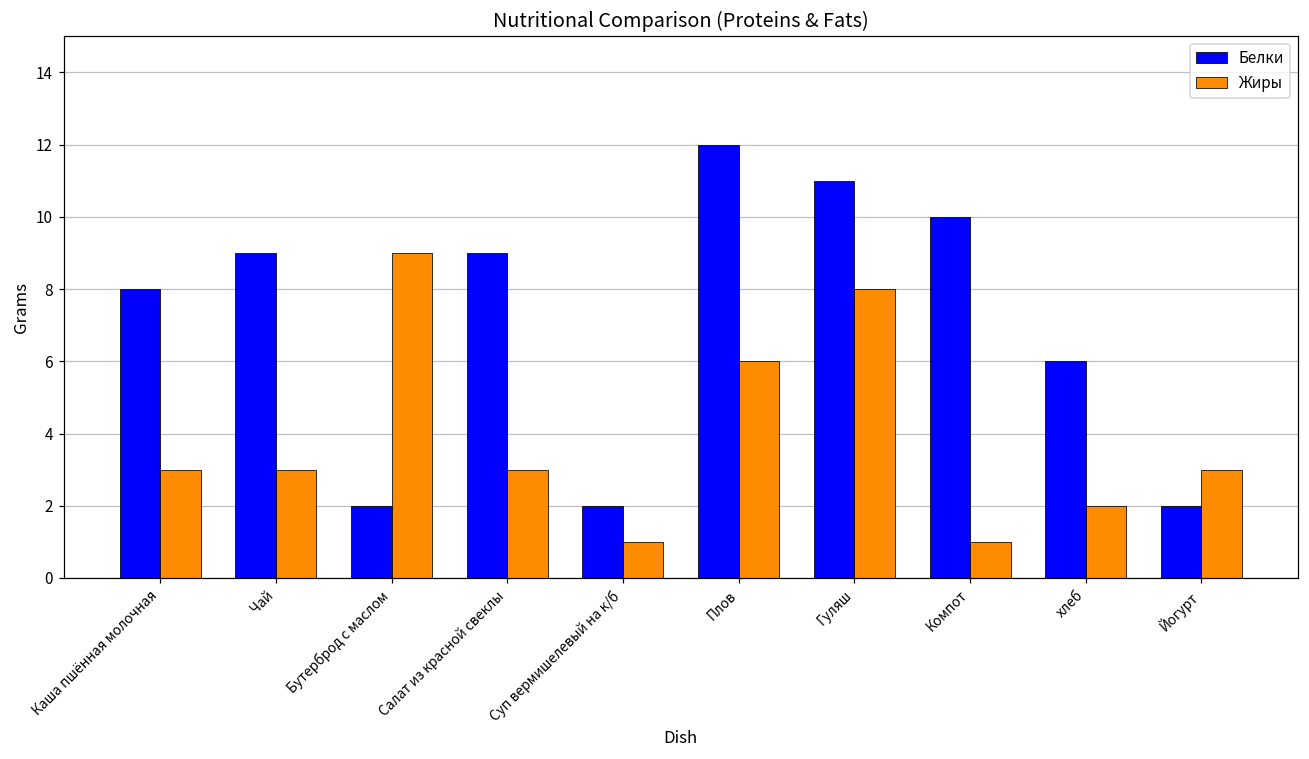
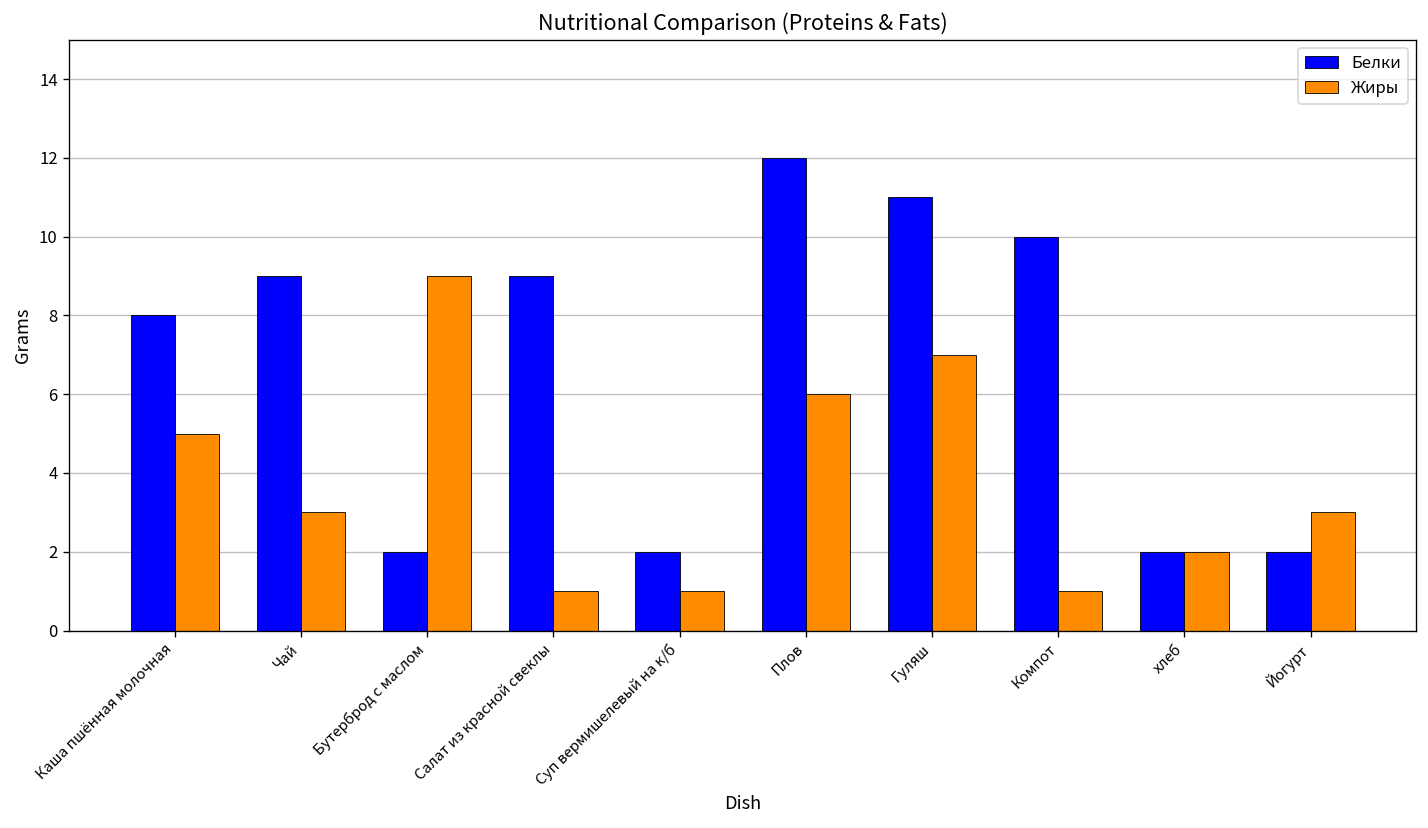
  {
    "Белки": {
      "Каша пшённая молочная": 8,
      "Чай": 9,
      "Бутерброд с маслом": 2,
      "Салат из красной свеклы": 9,
      "Суп вермишелевый на к/б": 2,
      "Плов": 12,
      "Гуляш": 11,
      "Компот": 10,
-     "хлеб": 6,
+     "хлеб": 2,
      "Йогурт": 2
    },
    "Жиры": {
-     "Каша пшённая молочная": 3,
+     "Каша пшённая молочная": 5,
      "Чай": 3,
      "Бутерброд с маслом": 9,
-     "Салат из красной свеклы": 3,
+     "Салат из красной свеклы": 1,
      "Суп вермишелевый на к/б": 1,
      "Плов": 6,
-     "Гуляш": 8,
+     "Гуляш": 7,
      "Компот": 1,
      "хлеб": 2,
      "Йогурт": 3
    }
  }
